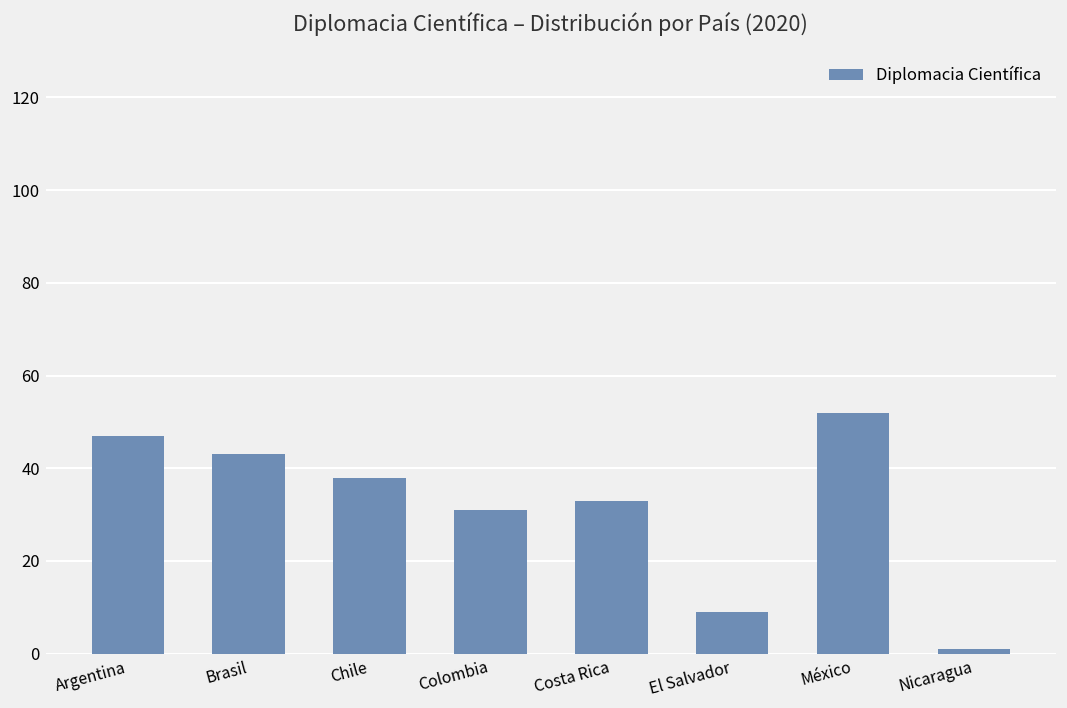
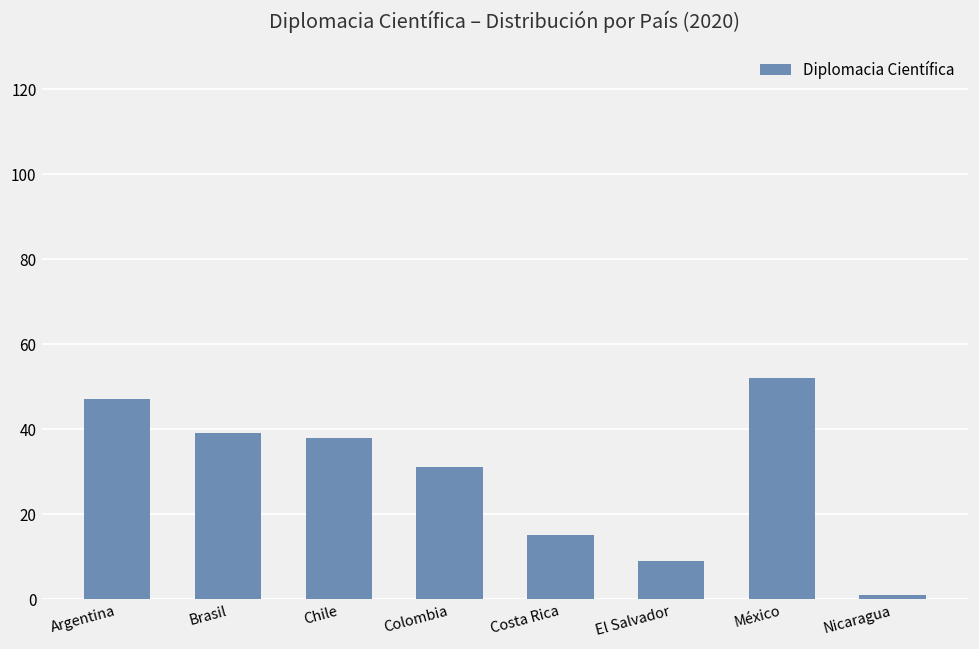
  {
    "Argentina": 47,
-   "Brasil": 43,
+   "Brasil": 39,
    "Chile": 38,
    "Colombia": 31,
-   "Costa Rica": 33,
+   "Costa Rica": 15,
    "El Salvador": 9,
    "México": 52,
    "Nicaragua": 1
  }
